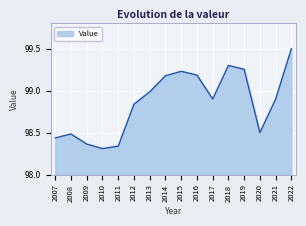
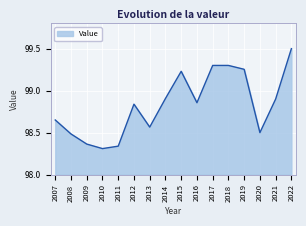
  {
-   "2007": 98.4,
+   "2007": 98.7,
    "2008": 98.5,
    "2009": 98.4,
    "2010": 98.3,
    "2011": 98.3,
    "2012": 98.8,
-   "2013": 99.0,
-   "2014": 99.2,
+   "2013": 98.6,
+   "2014": 98.9,
    "2015": 99.2,
-   "2016": 99.2,
-   "2017": 98.9,
+   "2016": 98.9,
+   "2017": 99.3,
    "2018": 99.3,
    "2019": 99.3,
    "2020": 98.5,
    "2021": 98.9,
    "2022": 99.5
  }
